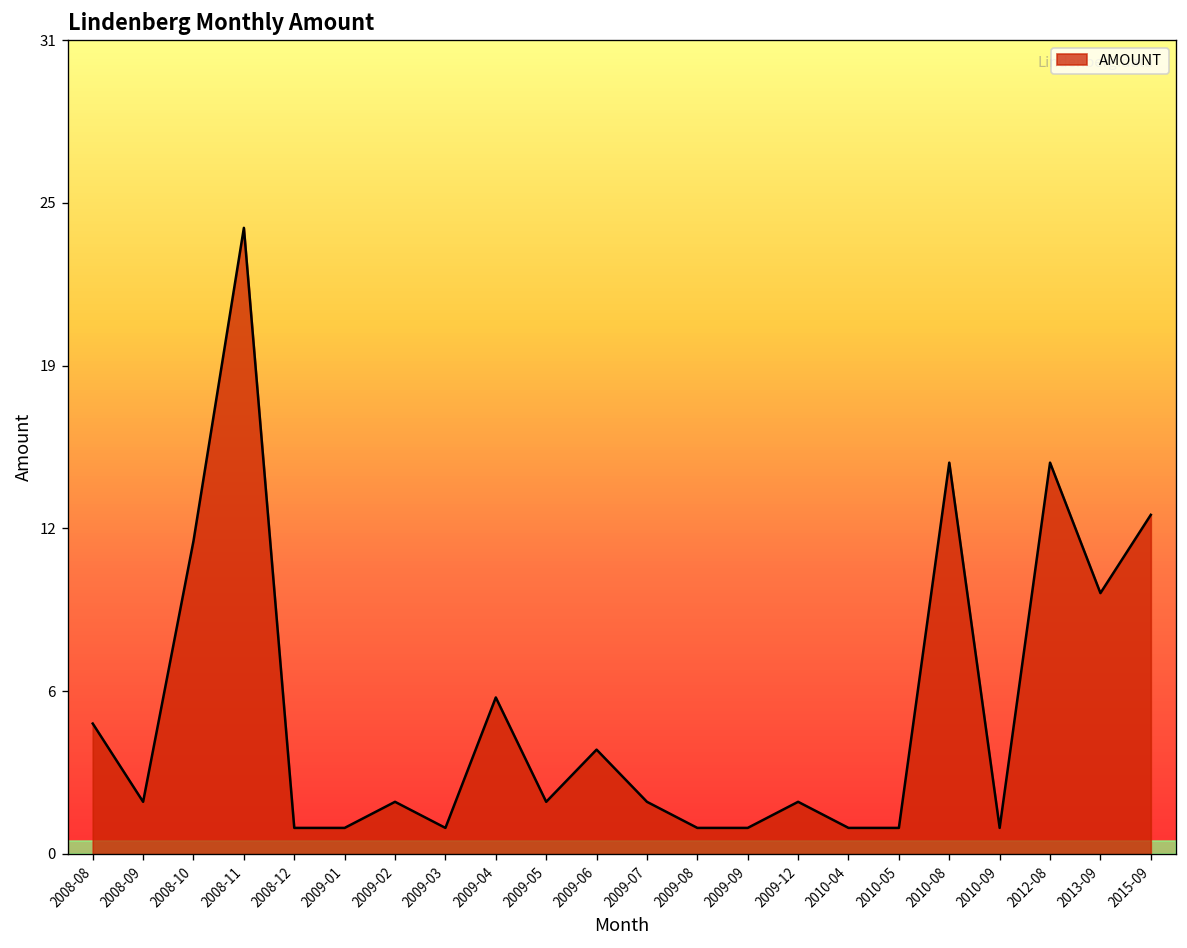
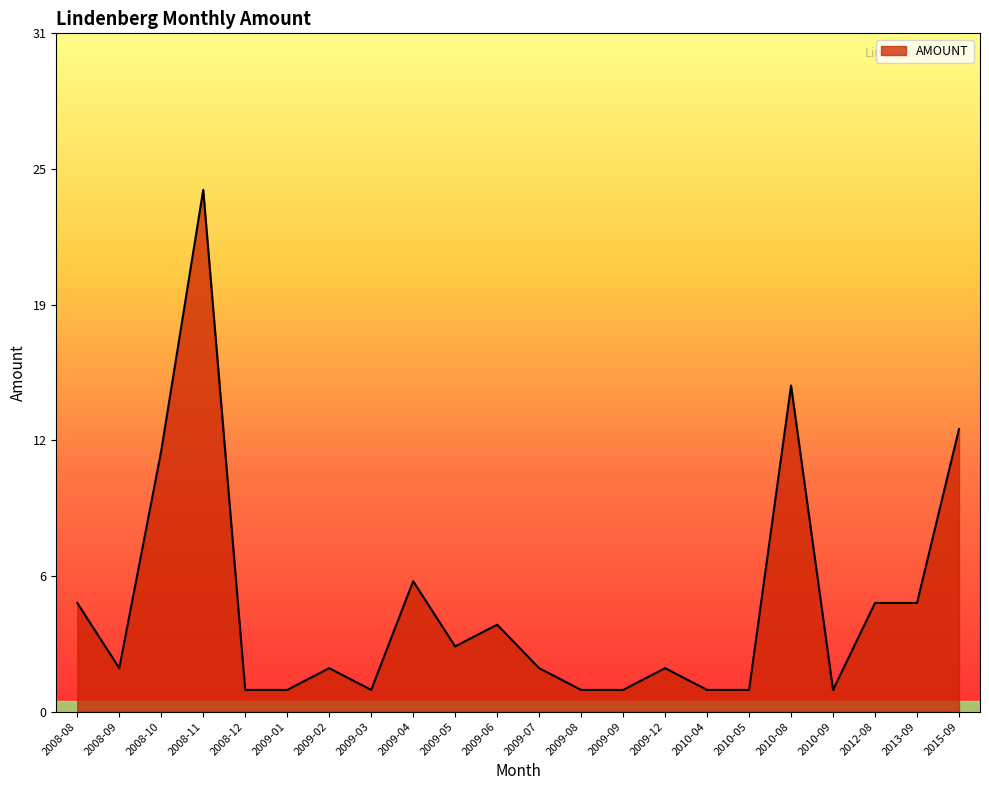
  {
    "2008-08": 5,
    "2008-09": 2,
    "2008-10": 12,
    "2008-11": 24,
    "2008-12": 1,
    "2009-01": 1,
    "2009-02": 2,
    "2009-03": 1,
    "2009-04": 6,
-   "2009-05": 2,
+   "2009-05": 3,
    "2009-06": 4,
    "2009-07": 2,
    "2009-08": 1,
    "2009-09": 1,
    "2009-12": 2,
    "2010-04": 1,
    "2010-05": 1,
    "2010-08": 15,
    "2010-09": 1,
-   "2012-08": 15,
-   "2013-09": 10,
+   "2012-08": 5,
+   "2013-09": 5,
    "2015-09": 13
  }
